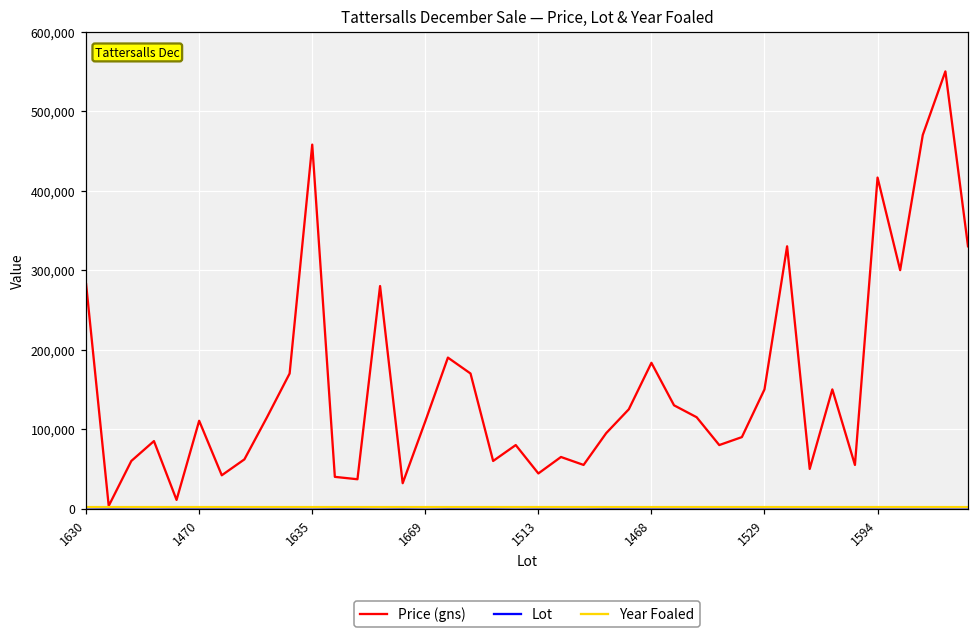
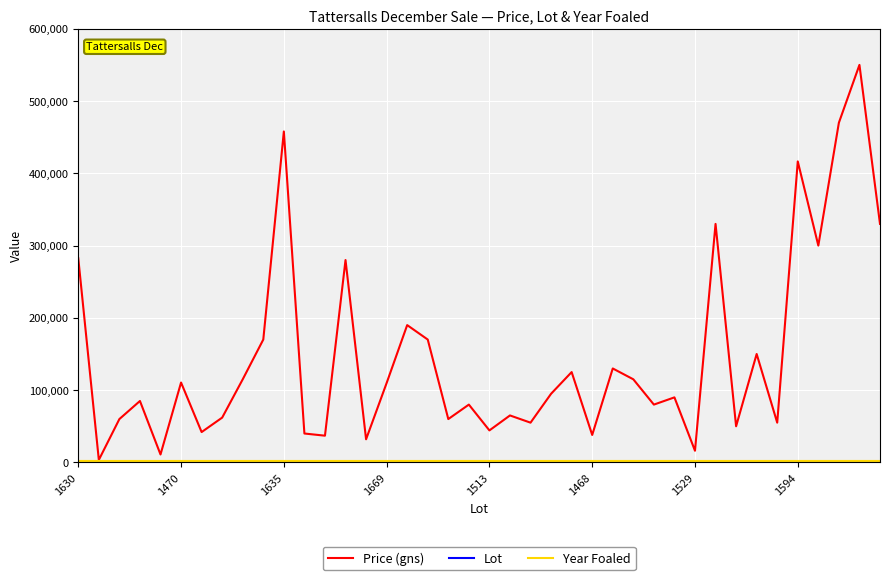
  {
    "Price (gns)": {
      "1630": "280,000",
      "1470": "110,000",
      "1635": "460,000",
      "1669": "110,000",
      "1513": "40,000",
-     "1468": "180,000",
-     "1529": "150,000",
+     "1468": "40,000",
+     "1529": "20,000",
      "1594": "420,000"
    },
    "Year Foaled": {
      "1630": "0",
      "1470": "0",
      "1635": "0",
      "1669": "0",
      "1513": "0",
      "1468": "0",
      "1529": "0",
      "1594": "0"
    }
  }
